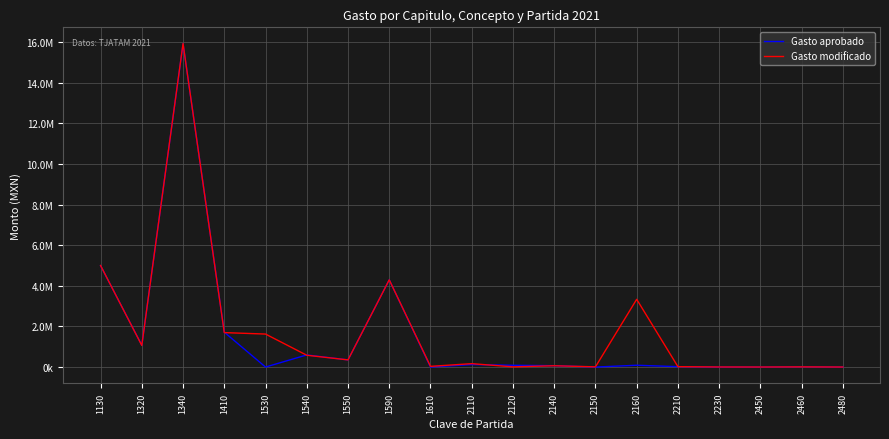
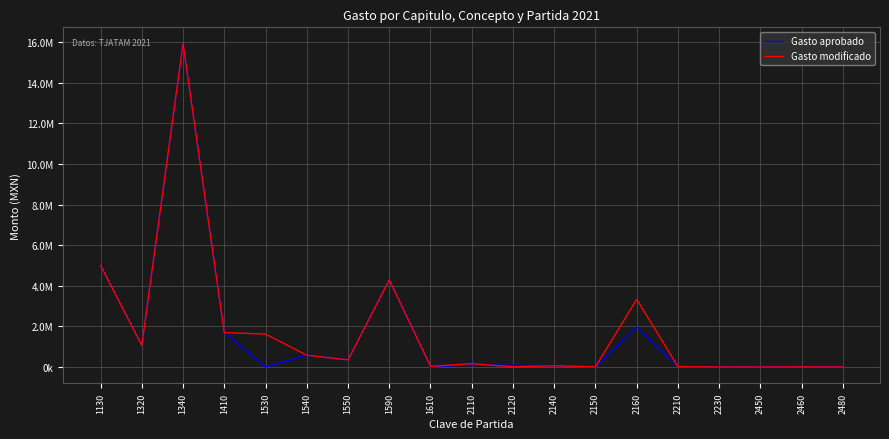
  {
    "Gasto aprobado": {
      "1530": 0,
-     "2160": 100000
+     "2160": 2000000
    },
    "Gasto modificado": {
      "1530": 1600000,
      "2160": 3300000
    }
  }
